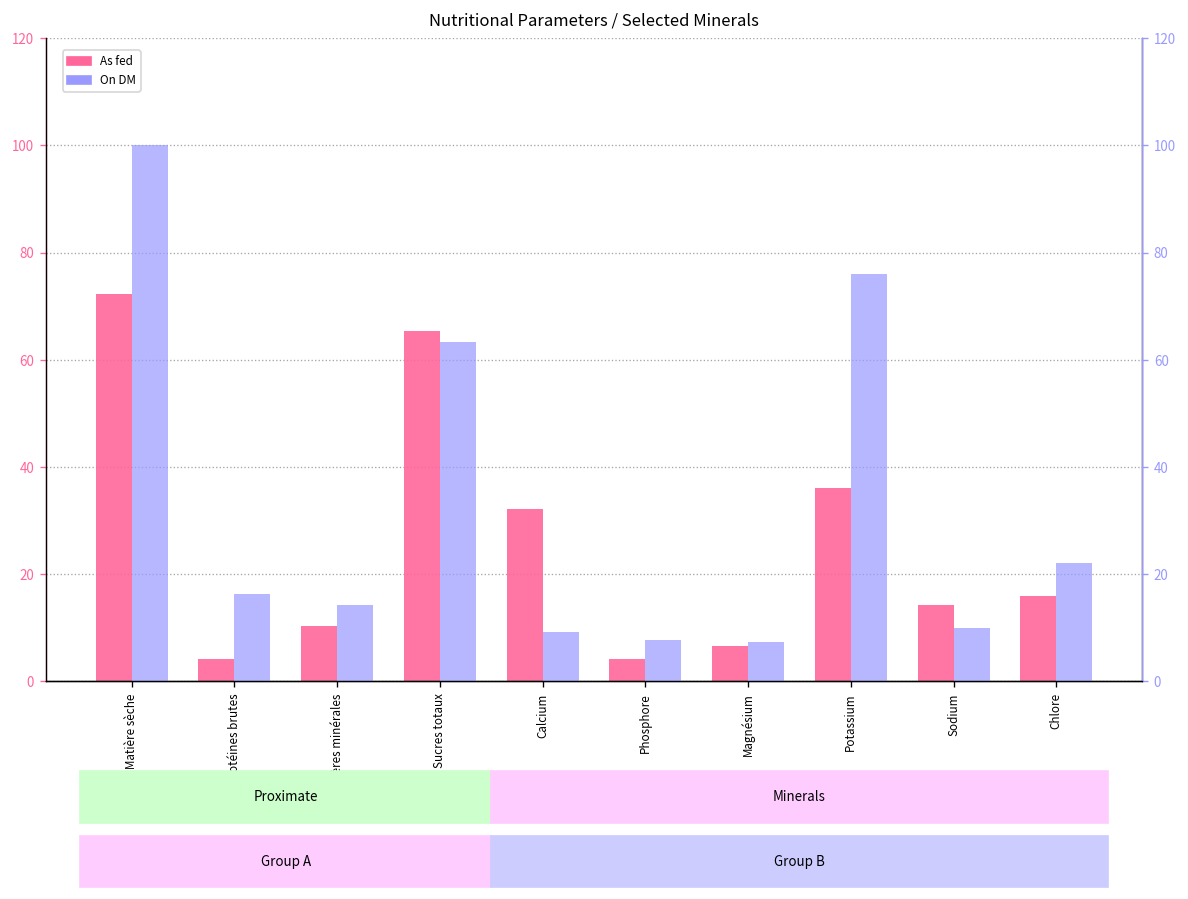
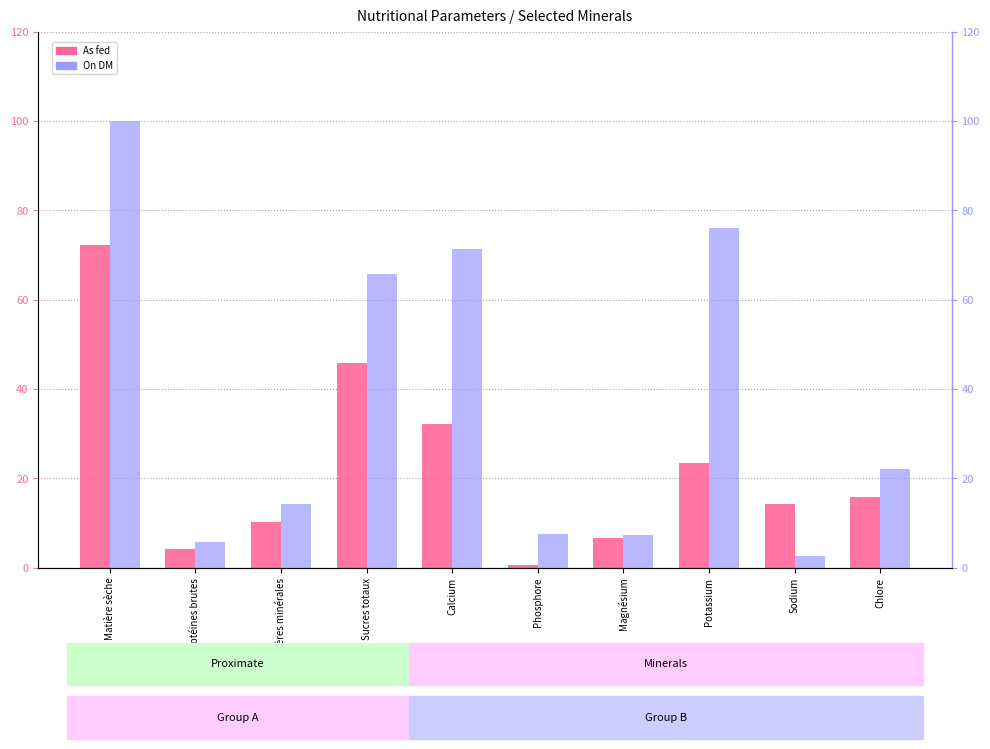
  {
    "As fed": {
      "Matière sèche": 72,
      "Protéines brutes": 4,
      "Matières minérales": 10,
-     "Sucres totaux": 65,
+     "Sucres totaux": 46,
      "Calcium": 32,
-     "Phosphore": 4,
+     "Phosphore": 1,
      "Magnésium": 7,
-     "Potassium": 36,
+     "Potassium": 23,
      "Sodium": 14,
      "Chlore": 16
    },
    "On DM": {
      "Matière sèche": 100,
-     "Protéines brutes": 16,
+     "Protéines brutes": 6,
      "Matières minérales": 14,
-     "Sucres totaux": 63,
-     "Calcium": 9,
+     "Sucres totaux": 66,
+     "Calcium": 71,
      "Phosphore": 8,
      "Magnésium": 7,
      "Potassium": 76,
-     "Sodium": 10,
+     "Sodium": 2,
      "Chlore": 22
    }
  }
